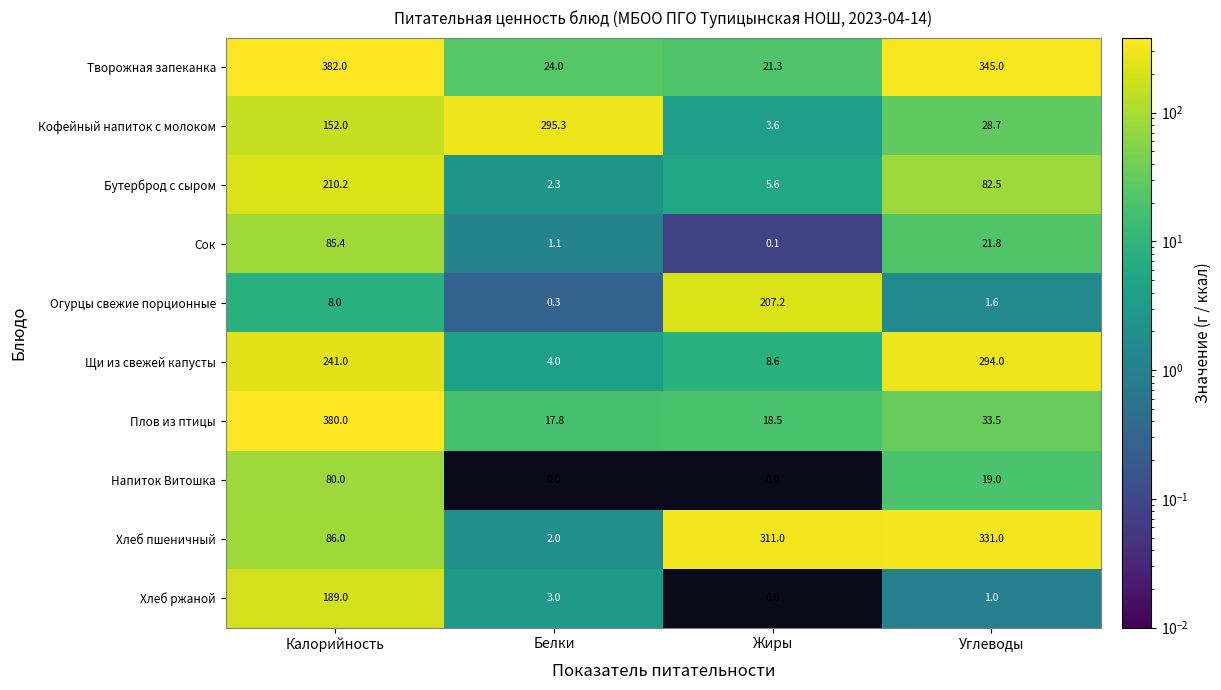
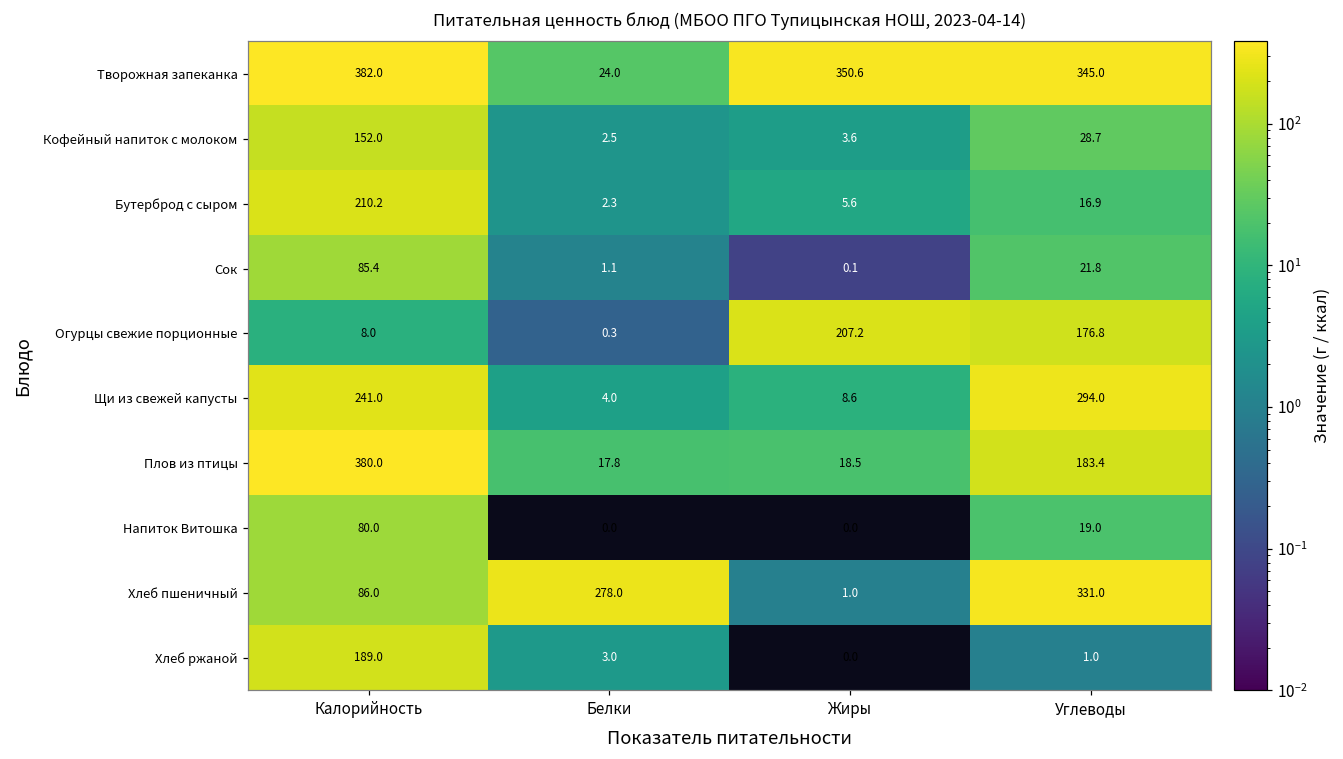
  {
    "Творожная запеканка": {
      "Калорийность": 382.0,
      "Белки": 24.0,
-     "Жиры": 21.3,
+     "Жиры": 350.6,
      "Углеводы": 345.0
    },
    "Кофейный напиток с молоком": {
      "Калорийность": 152.0,
-     "Белки": 295.3,
+     "Белки": 2.5,
      "Жиры": 3.6,
      "Углеводы": 28.7
    },
    "Бутерброд с сыром": {
      "Калорийность": 210.2,
      "Белки": 2.3,
      "Жиры": 5.6,
-     "Углеводы": 82.5
+     "Углеводы": 16.9
    },
    "Сок": {
      "Калорийность": 85.4,
      "Белки": 1.1,
      "Жиры": 0.1,
      "Углеводы": 21.8
    },
    "Огурцы свежие порционные": {
      "Калорийность": 8.0,
      "Белки": 0.3,
      "Жиры": 207.2,
-     "Углеводы": 1.6
+     "Углеводы": 176.8
    },
    "Щи из свежей капусты": {
      "Калорийность": 241.0,
      "Белки": 4.0,
      "Жиры": 8.6,
      "Углеводы": 294.0
    },
    "Плов из птицы": {
      "Калорийность": 380.0,
      "Белки": 17.8,
      "Жиры": 18.5,
-     "Углеводы": 33.5
+     "Углеводы": 183.4
    },
    "Напиток Витошка": {
      "Калорийность": 80.0,
      "Углеводы": 19.0
    },
    "Хлеб пшеничный": {
      "Калорийность": 86.0,
-     "Белки": 2.0,
-     "Жиры": 311.0,
+     "Белки": 278.0,
+     "Жиры": 1.0,
      "Углеводы": 331.0
    },
    "Хлеб ржаной": {
      "Калорийность": 189.0,
      "Белки": 3.0,
      "Углеводы": 1.0
    }
  }
